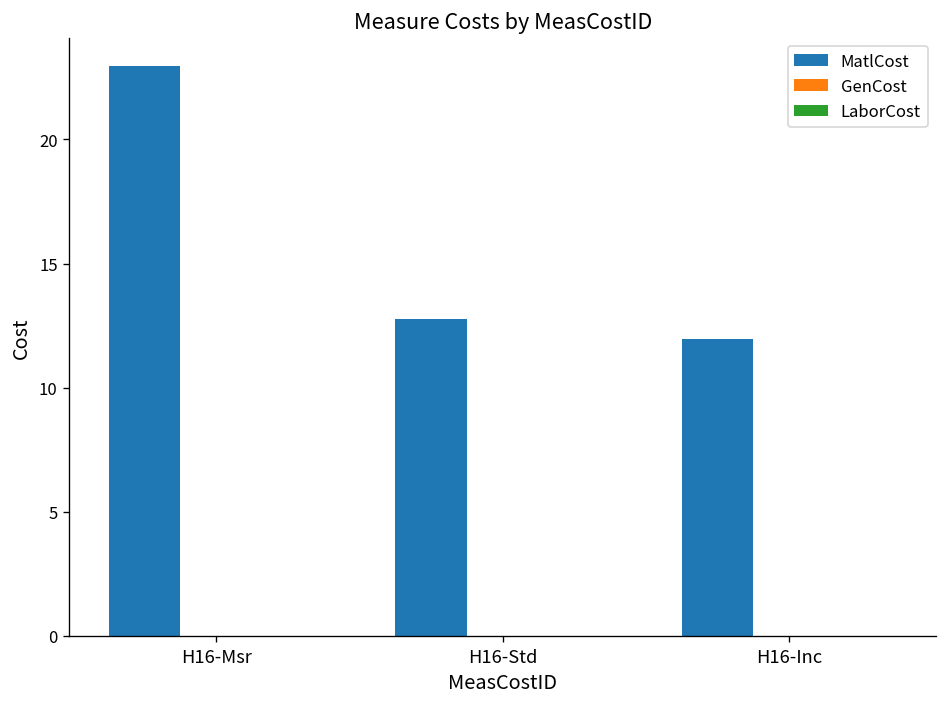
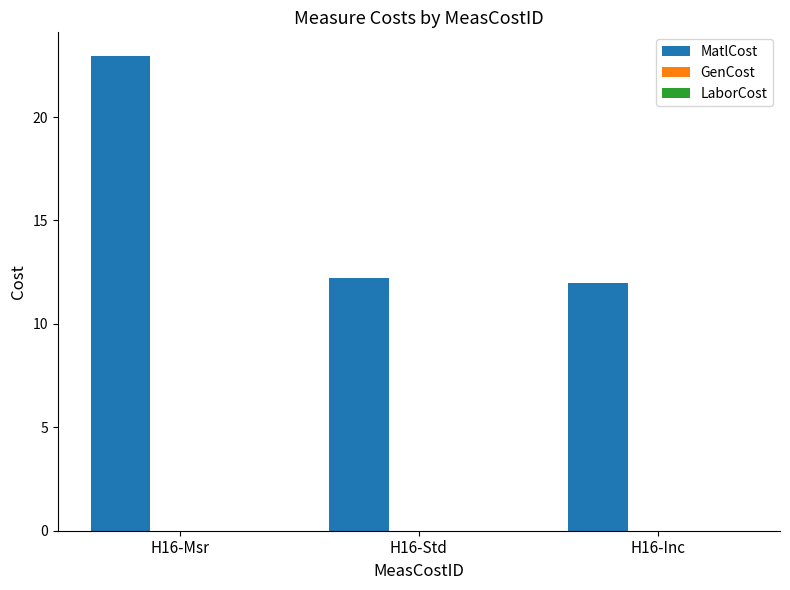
  {
    "MatlCost": {
      "H16-Msr": 23.0,
-     "H16-Std": 12.8,
+     "H16-Std": 12.2,
      "H16-Inc": 12.0
    },
    "GenCost": {
      "H16-Msr": 0.0,
      "H16-Std": 0.0,
      "H16-Inc": 0.0
    },
    "LaborCost": {
      "H16-Msr": 0.0,
      "H16-Std": 0.0,
      "H16-Inc": 0.0
    }
  }
